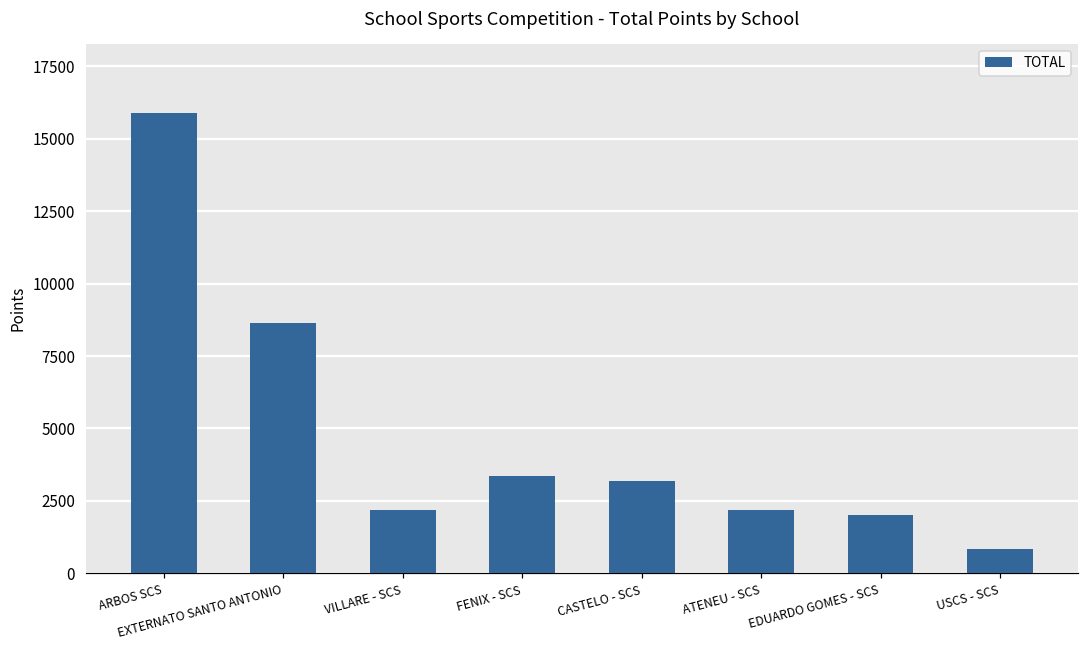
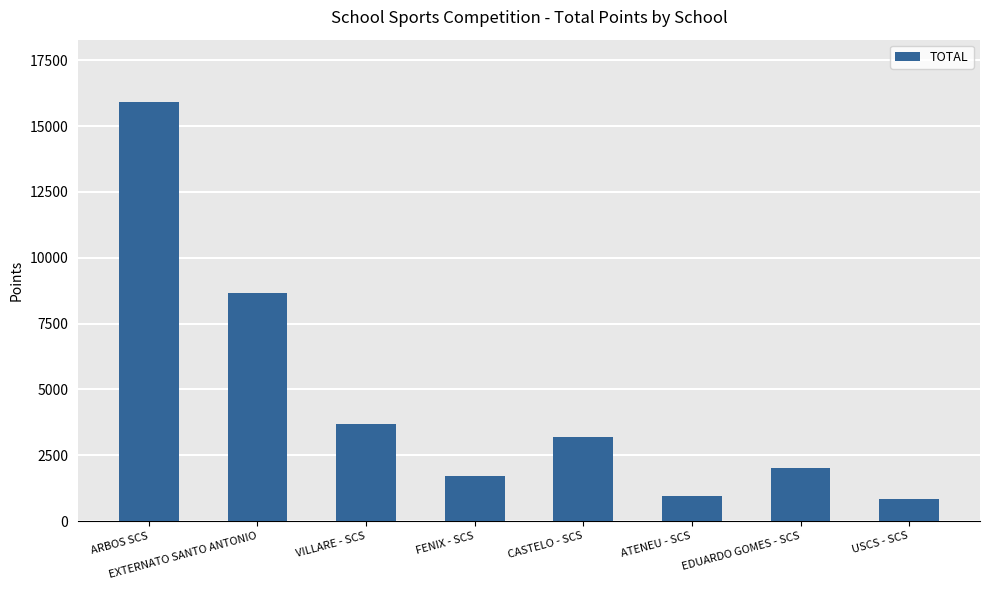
  {
    "ARBOS SCS": 15900,
    "EXTERNATO SANTO ANTONIO": 8600,
-   "VILLARE - SCS": 2200,
-   "FENIX - SCS": 3400,
+   "VILLARE - SCS": 3700,
+   "FENIX - SCS": 1700,
    "CASTELO - SCS": 3200,
-   "ATENEU - SCS": 2200,
+   "ATENEU - SCS": 900,
    "EDUARDO GOMES - SCS": 2000,
    "USCS - SCS": 800
  }
